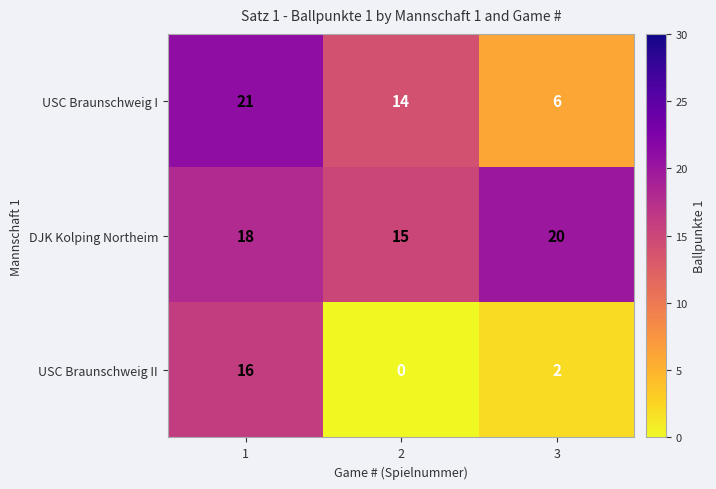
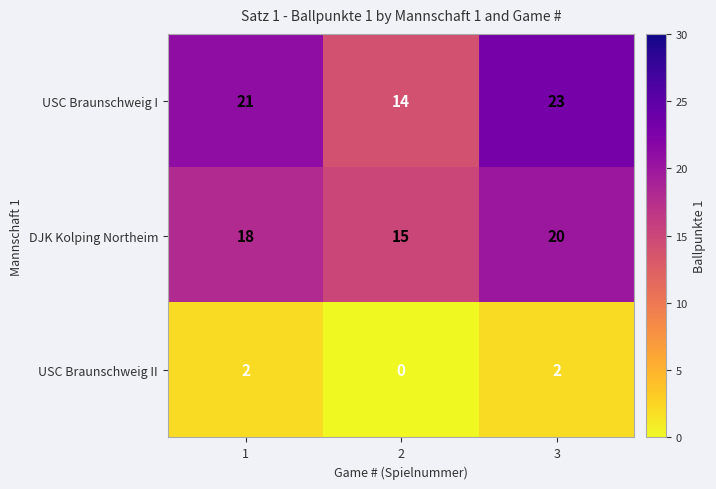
  {
    "USC Braunschweig I": {
      "1": 21,
      "2": 14,
-     "3": 6
+     "3": 23
    },
    "DJK Kolping Northeim": {
      "1": 18,
      "2": 15,
      "3": 20
    },
    "USC Braunschweig II": {
-     "1": 16,
+     "1": 2,
      "2": 0,
      "3": 2
    }
  }
